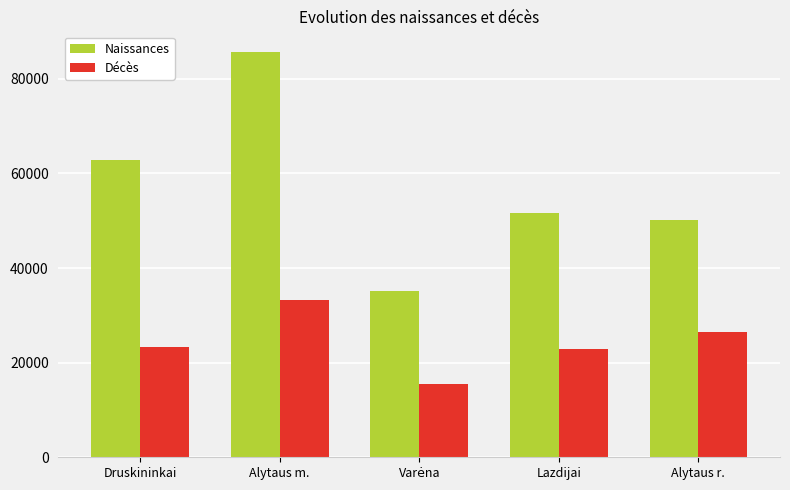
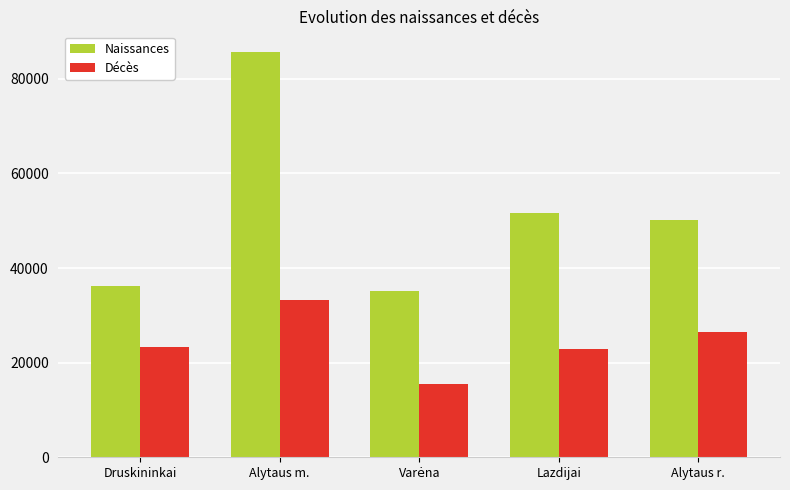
  {
    "Naissances": {
-     "Druskininkai": 63000,
+     "Druskininkai": 36000,
      "Alytaus m.": 86000,
      "Varėna": 35000,
      "Lazdijai": 52000,
      "Alytaus r.": 50000
    },
    "Décès": {
      "Druskininkai": 23000,
      "Alytaus m.": 33000,
      "Varėna": 15000,
      "Lazdijai": 23000,
      "Alytaus r.": 26000
    }
  }
